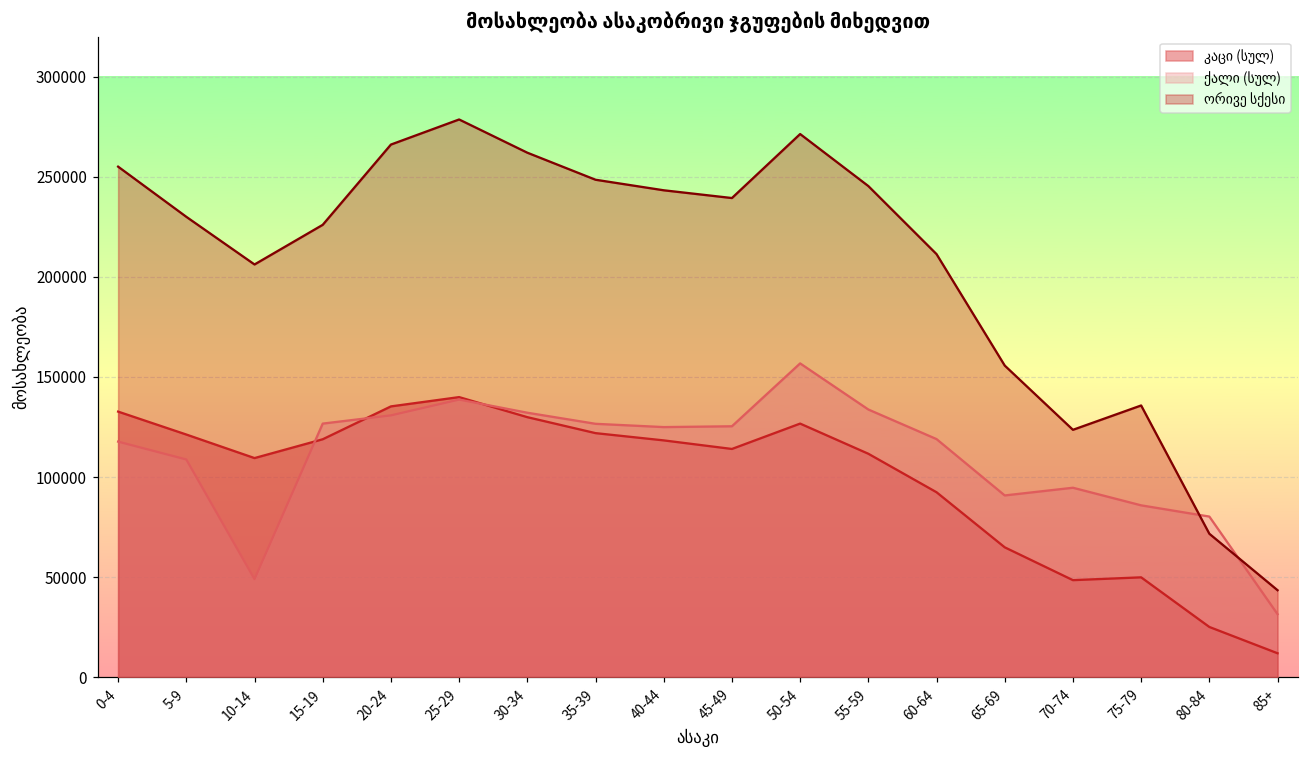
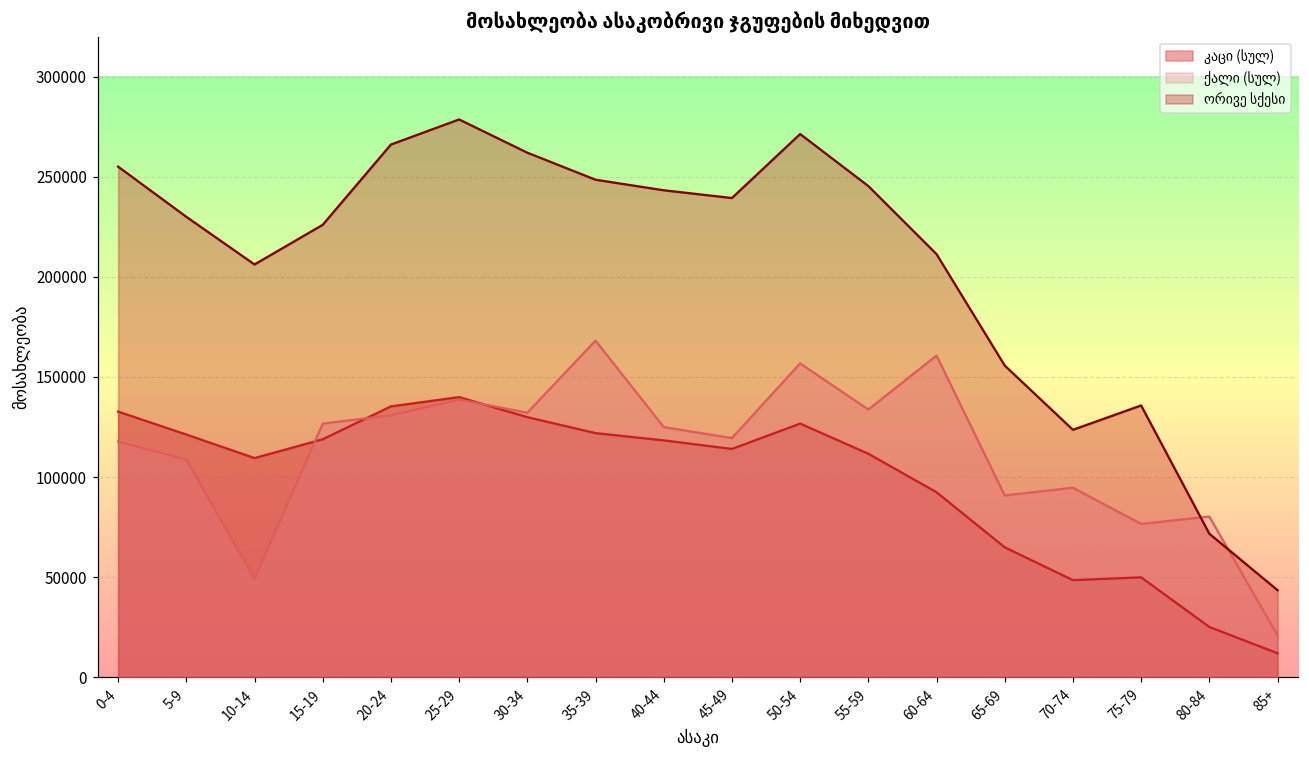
  {
    "ქალი (სულ)": {
      "0-4": 118000,
      "5-9": 109000,
      "10-14": 49000,
      "15-19": 127000,
      "20-24": 131000,
      "30-34": 132000,
-     "35-39": 127000,
+     "35-39": 168000,
      "40-44": 125000,
-     "45-49": 125000,
+     "45-49": 119000,
      "50-54": 157000,
      "55-59": 134000,
-     "60-64": 119000,
+     "60-64": 161000,
      "65-69": 91000,
      "70-74": 95000,
-     "75-79": 86000,
+     "75-79": 77000,
      "80-84": 80000,
-     "85+": 31000
+     "85+": 21000
    }
  }
